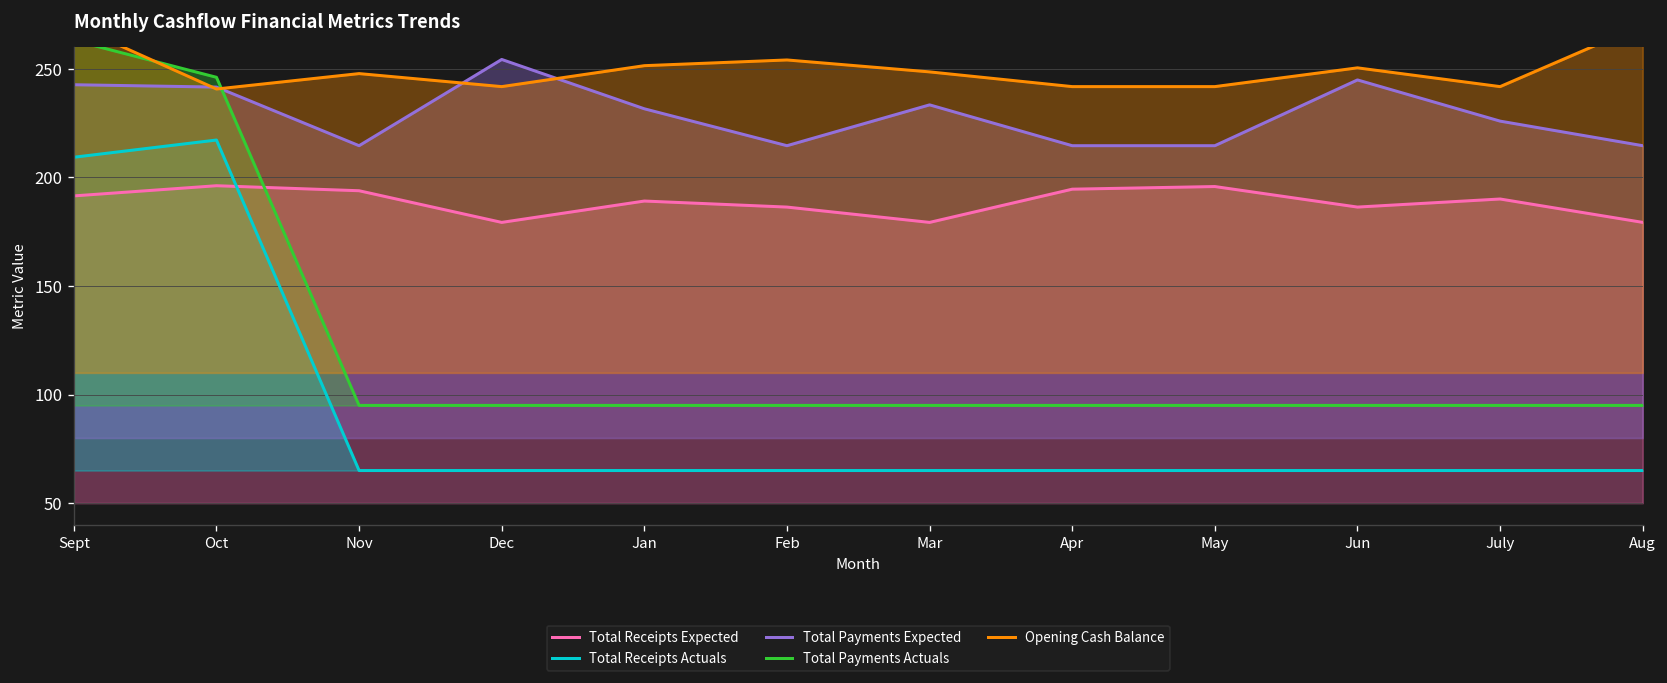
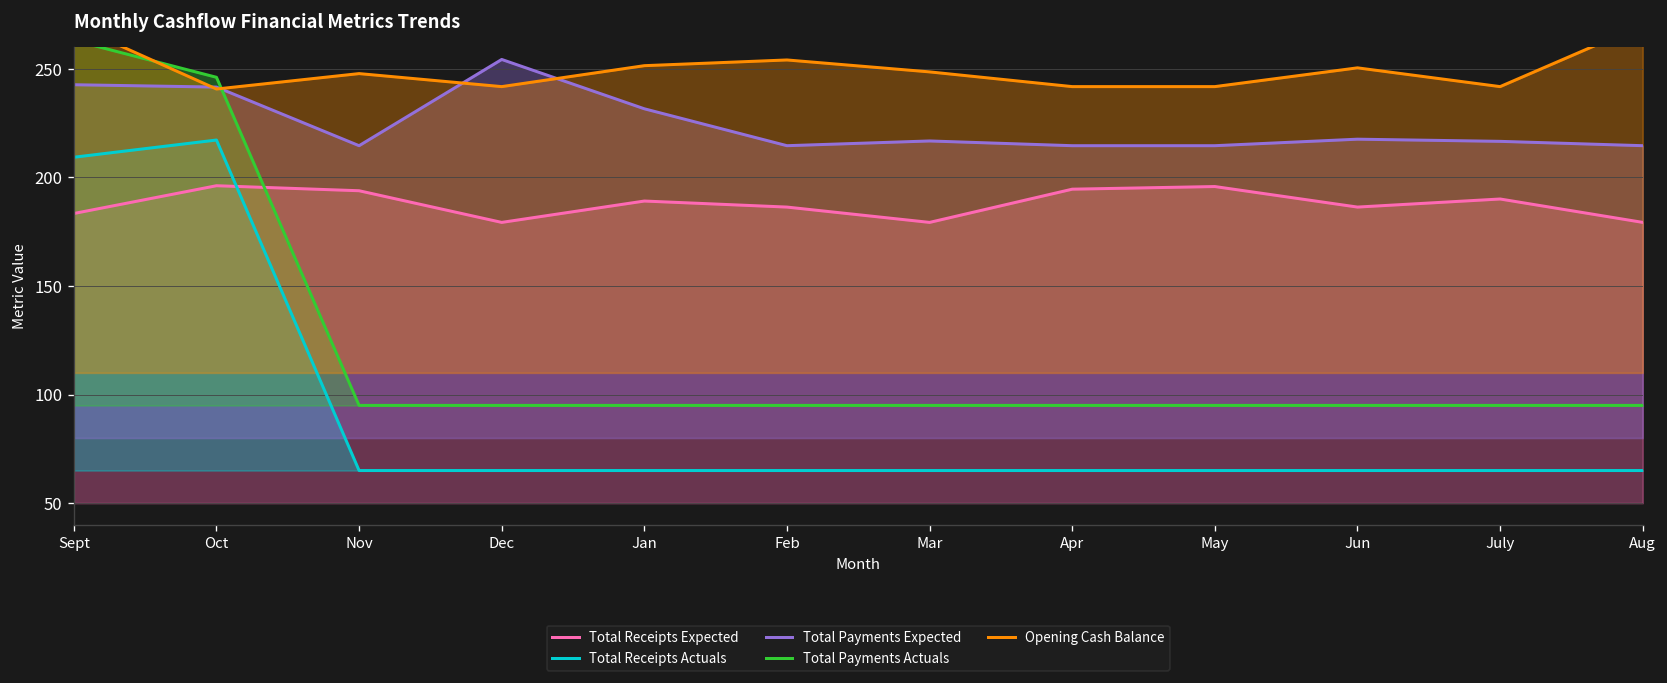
  {
    "Total Receipts Expected": {
-     "Sept": 191,
+     "Sept": 183,
      "Oct": 196,
      "Nov": 194,
      "Dec": 179,
      "Jan": 189,
      "Feb": 186,
      "Mar": 179,
      "Apr": 195,
      "May": 196,
      "Jun": 186,
      "July": 190,
      "Aug": 179
    },
    "Total Receipts Actuals": {
      "Sept": 209,
      "Oct": 217,
      "Nov": 65,
      "Dec": 65,
      "Jan": 65,
      "Feb": 65,
      "Mar": 65,
      "Apr": 65,
      "May": 65,
      "Jun": 65,
      "July": 65,
      "Aug": 65
    },
    "Total Payments Expected": {
      "Sept": 243,
      "Nov": 215,
      "Dec": 254,
      "Jan": 232,
      "Feb": 215,
-     "Mar": 233,
+     "Mar": 217,
      "Apr": 215,
      "May": 215,
-     "Jun": 245,
-     "July": 226,
+     "Jun": 218,
+     "July": 217,
      "Aug": 215
    },
    "Total Payments Actuals": {
      "Oct": 246,
      "Nov": 95,
      "Dec": 95,
      "Jan": 95,
      "Feb": 95,
      "Mar": 95,
      "Apr": 95,
      "May": 95,
      "Jun": 95,
      "July": 95,
      "Aug": 95
    },
    "Opening Cash Balance": {
      "Nov": 248,
      "Dec": 242,
      "Jan": 251,
      "Feb": 254,
      "Mar": 249,
      "Apr": 242,
      "May": 242,
      "Jun": 250,
      "July": 242
    }
  }
